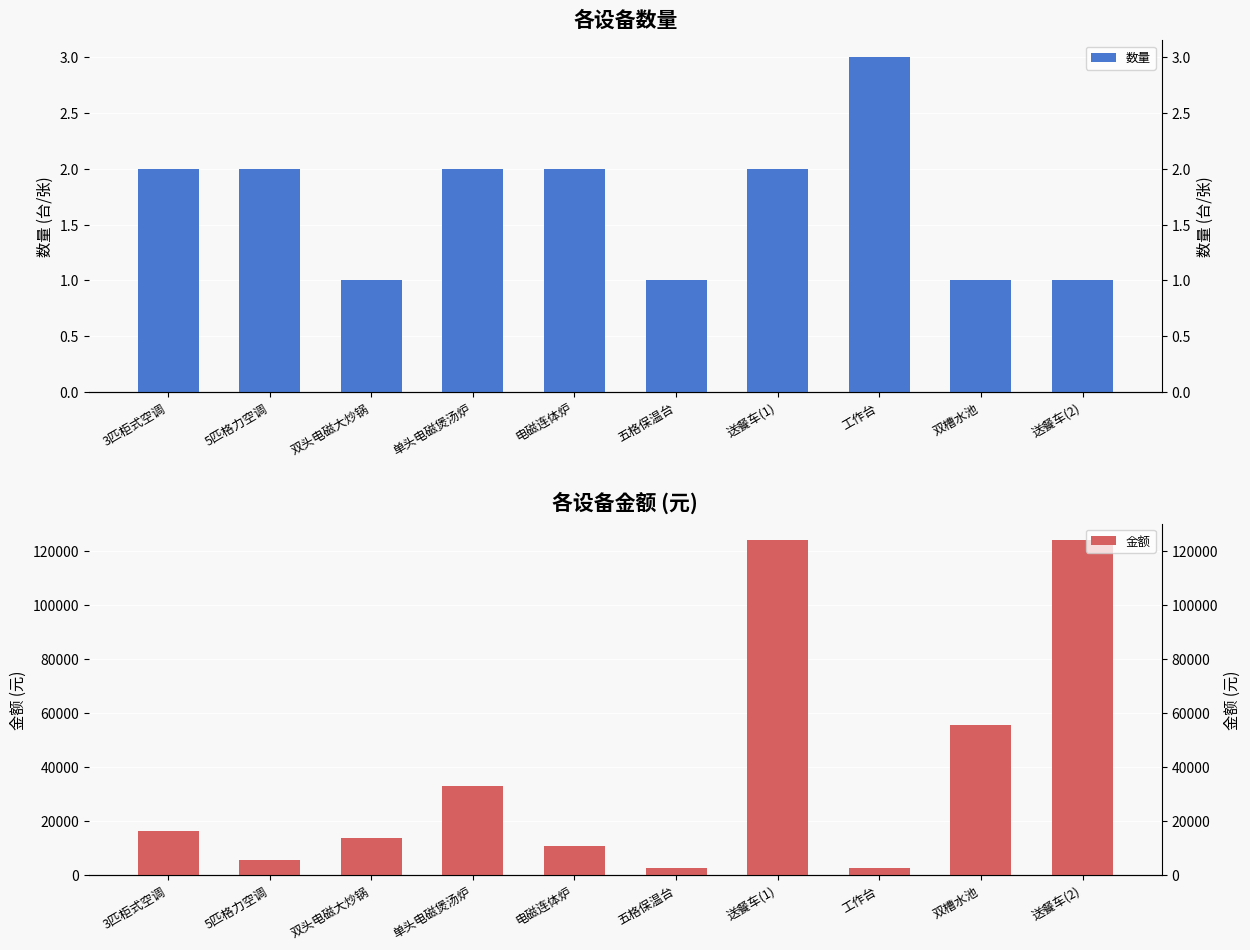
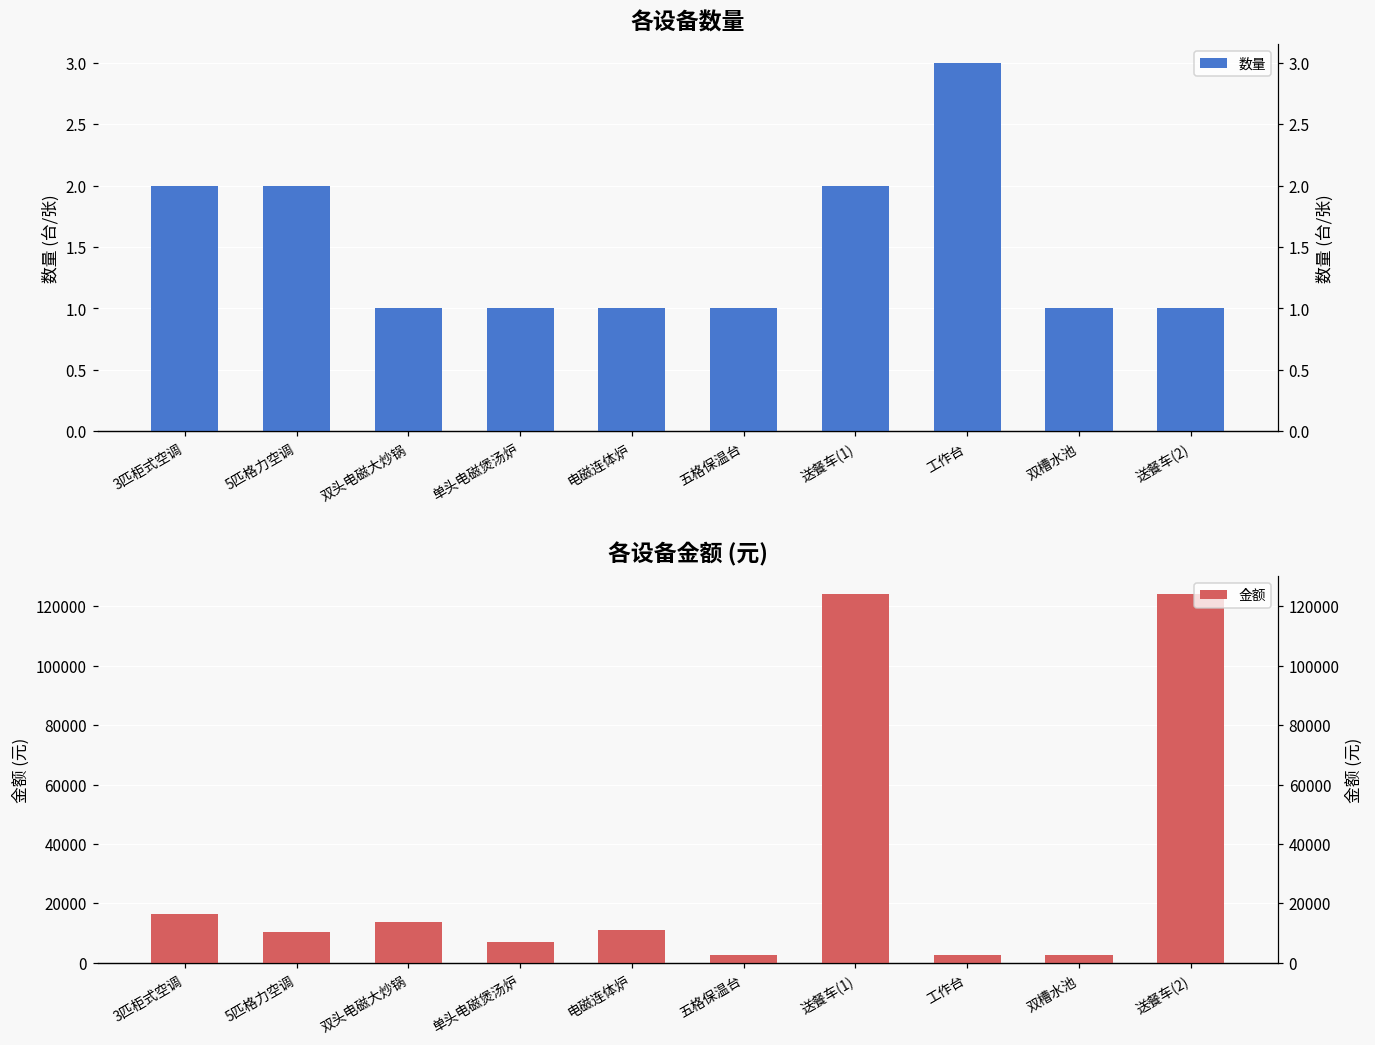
  {
    "各设备数量": {
      "3匹柜式空调": 2,
      "5匹格力空调": 2,
      "双头电磁大炒锅": 1,
-     "单头电磁煲汤炉": 2,
-     "电磁连体炉": 2,
+     "单头电磁煲汤炉": 1,
+     "电磁连体炉": 1,
      "五格保温台": 1,
      "送餐车(1)": 2,
      "工作台": 3,
      "双槽水池": 1,
      "送餐车(2)": 1
    },
    "各设备金额 (元)": {
      "3匹柜式空调": 16000,
-     "5匹格力空调": 6000,
+     "5匹格力空调": 11000,
      "双头电磁大炒锅": 14000,
-     "单头电磁煲汤炉": 33000,
+     "单头电磁煲汤炉": 7000,
      "电磁连体炉": 11000,
      "五格保温台": 3000,
      "送餐车(1)": 124000,
      "工作台": 3000,
-     "双槽水池": 56000,
+     "双槽水池": 3000,
      "送餐车(2)": 124000
    }
  }
